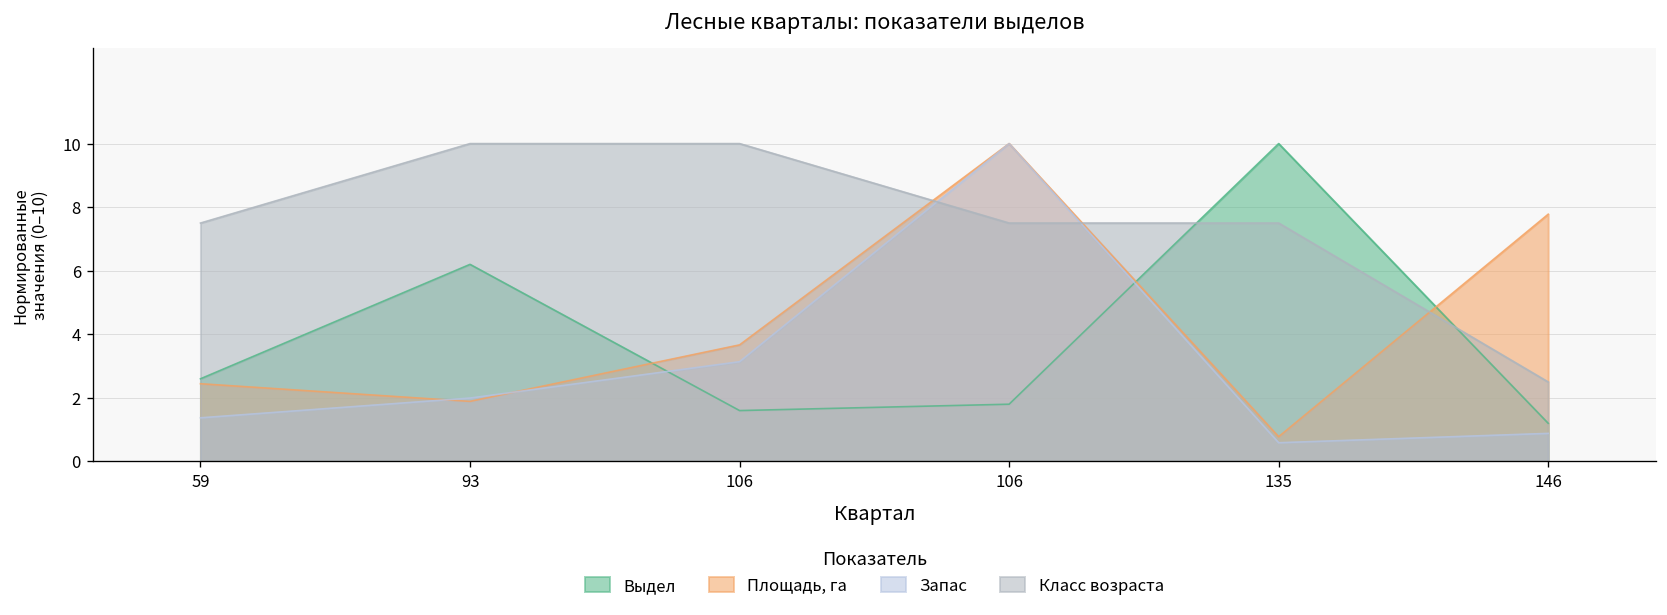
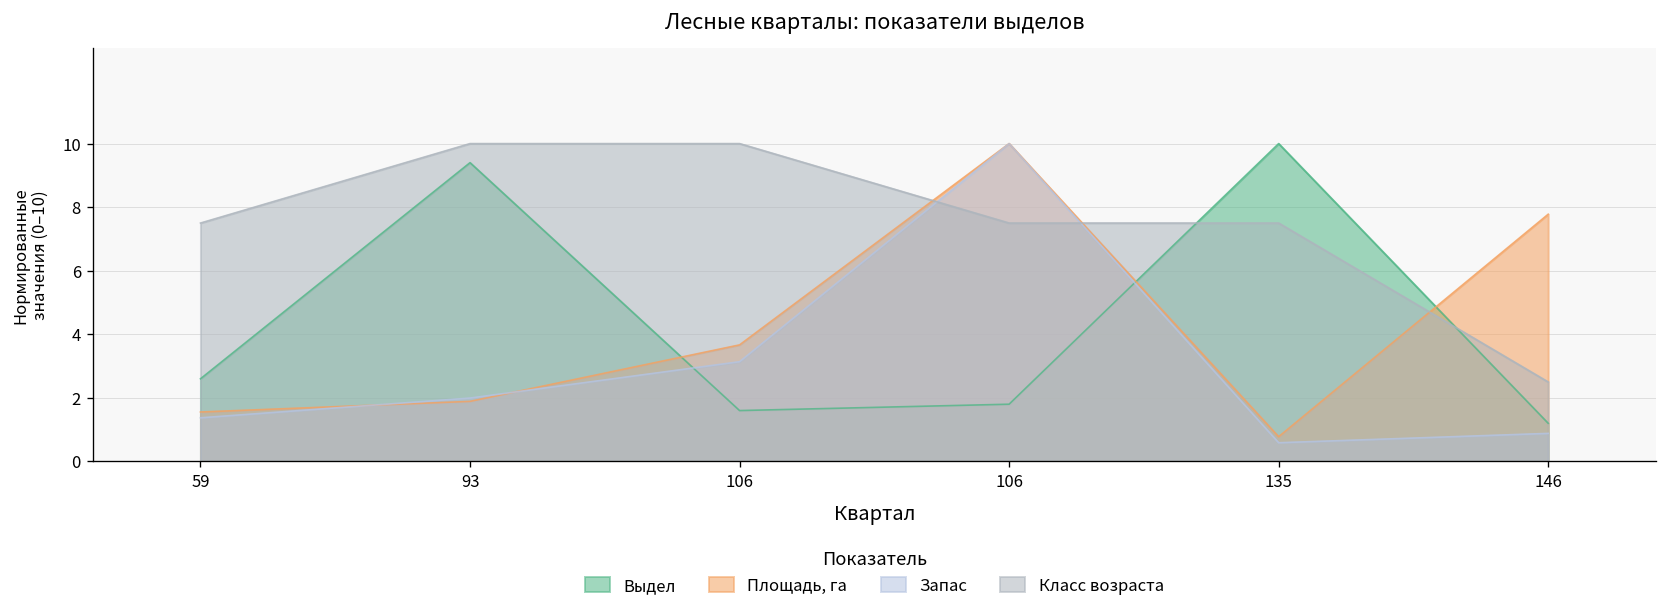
  {
    "Выдел": {
      "59": 2.6,
-     "93": 6.2,
+     "93": 9.4,
      "135": 10.0,
      "146": 1.2
    },
    "Площадь, га": {
-     "59": 2.4,
+     "59": 1.6,
      "93": 1.9,
      "135": 0.8,
      "146": 7.8
    }
  }
